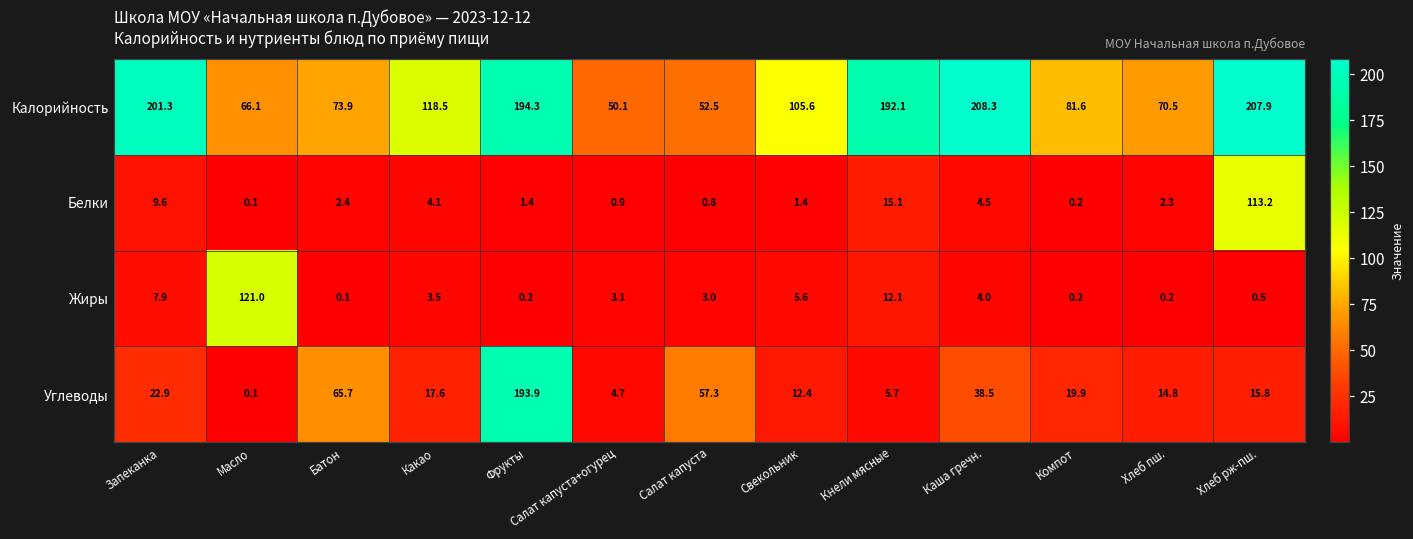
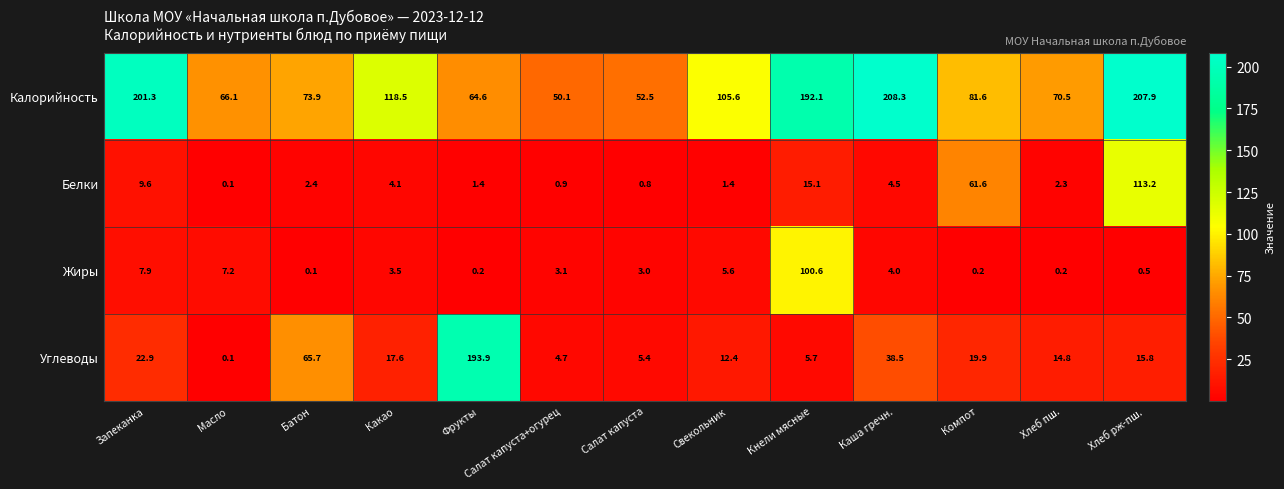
  {
    "Калорийность": {
      "Запеканка": 201.3,
      "Масло": 66.1,
      "Батон": 73.9,
      "Какао": 118.5,
-     "Фрукты": 194.3,
+     "Фрукты": 64.6,
      "Салат капуста+огурец": 50.1,
      "Салат капуста": 52.5,
      "Свекольник": 105.6,
      "Кнели мясные": 192.1,
      "Каша гречн.": 208.3,
      "Компот": 81.6,
      "Хлеб пш.": 70.5,
      "Хлеб рж-пш.": 207.9
    },
    "Белки": {
      "Запеканка": 9.6,
      "Масло": 0.1,
      "Батон": 2.4,
      "Какао": 4.1,
      "Фрукты": 1.4,
      "Салат капуста+огурец": 0.9,
      "Салат капуста": 0.8,
      "Свекольник": 1.4,
      "Кнели мясные": 15.1,
      "Каша гречн.": 4.5,
-     "Компот": 0.2,
+     "Компот": 61.6,
      "Хлеб пш.": 2.3,
      "Хлеб рж-пш.": 113.2
    },
    "Жиры": {
      "Запеканка": 7.9,
-     "Масло": 121.0,
+     "Масло": 7.2,
      "Батон": 0.1,
      "Какао": 3.5,
      "Фрукты": 0.2,
      "Салат капуста+огурец": 3.1,
      "Салат капуста": 3.0,
      "Свекольник": 5.6,
-     "Кнели мясные": 12.1,
+     "Кнели мясные": 100.6,
      "Каша гречн.": 4.0,
      "Компот": 0.2,
      "Хлеб пш.": 0.2,
      "Хлеб рж-пш.": 0.5
    },
    "Углеводы": {
      "Запеканка": 22.9,
      "Масло": 0.1,
      "Батон": 65.7,
      "Какао": 17.6,
      "Фрукты": 193.9,
      "Салат капуста+огурец": 4.7,
-     "Салат капуста": 57.3,
+     "Салат капуста": 5.4,
      "Свекольник": 12.4,
      "Кнели мясные": 5.7,
      "Каша гречн.": 38.5,
      "Компот": 19.9,
      "Хлеб пш.": 14.8,
      "Хлеб рж-пш.": 15.8
    }
  }
